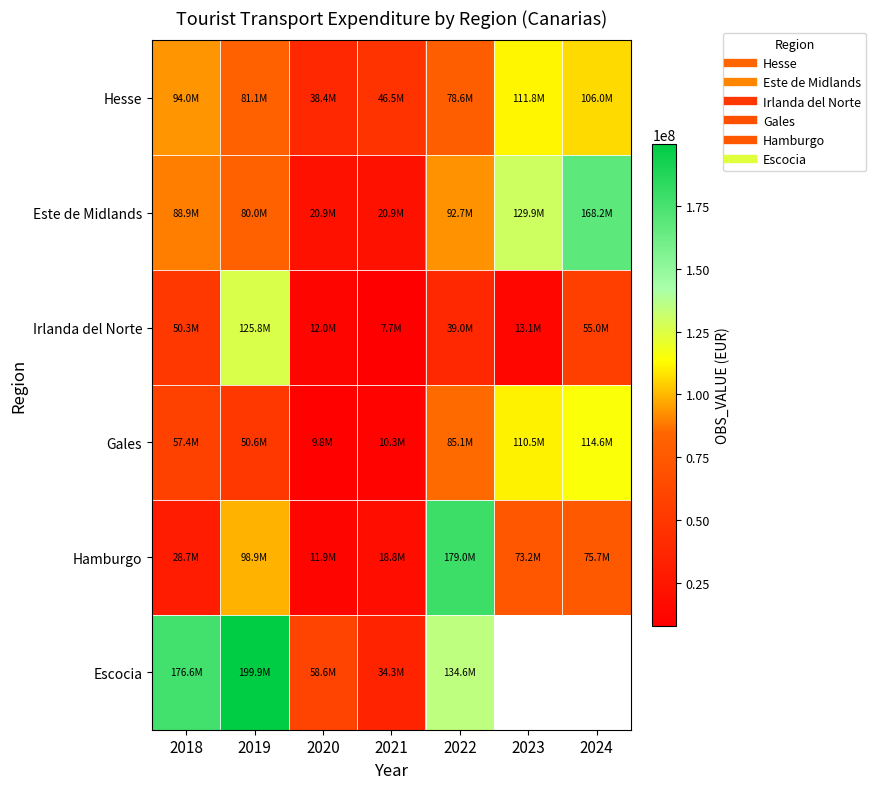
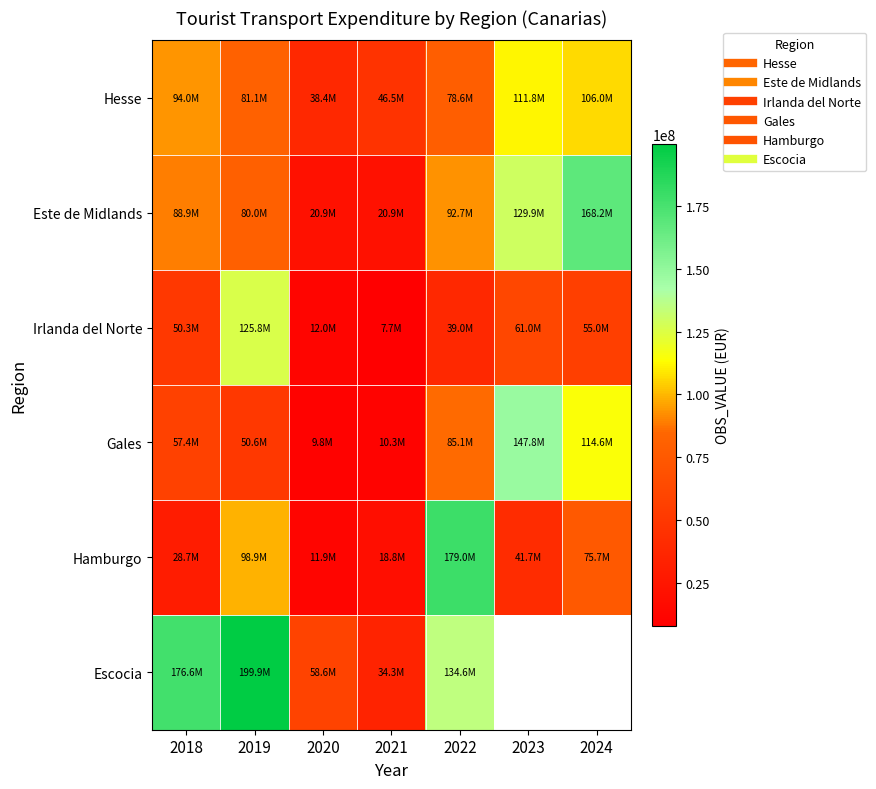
  {
    "Hesse": {
      "2018": "94.0M",
      "2019": "81.1M",
      "2020": "38.4M",
      "2021": "46.5M",
      "2022": "78.6M",
      "2023": "111.8M",
      "2024": "106.0M"
    },
    "Este de Midlands": {
      "2018": "88.9M",
      "2019": "80.0M",
      "2020": "20.9M",
      "2021": "20.9M",
      "2022": "92.7M",
      "2023": "129.9M",
      "2024": "168.2M"
    },
    "Irlanda del Norte": {
      "2018": "50.3M",
      "2019": "125.8M",
      "2020": "12.0M",
      "2021": "7.7M",
      "2022": "39.0M",
-     "2023": "13.1M",
+     "2023": "61.0M",
      "2024": "55.0M"
    },
    "Gales": {
      "2018": "57.4M",
      "2019": "50.6M",
      "2020": "9.8M",
      "2021": "10.3M",
      "2022": "85.1M",
-     "2023": "110.5M",
+     "2023": "147.8M",
      "2024": "114.6M"
    },
    "Hamburgo": {
      "2018": "28.7M",
      "2019": "98.9M",
      "2020": "11.9M",
      "2021": "18.8M",
      "2022": "179.0M",
-     "2023": "73.2M",
+     "2023": "41.7M",
      "2024": "75.7M"
    },
    "Escocia": {
      "2018": "176.6M",
      "2019": "199.9M",
      "2020": "58.6M",
      "2021": "34.3M",
      "2022": "134.6M"
    }
  }
